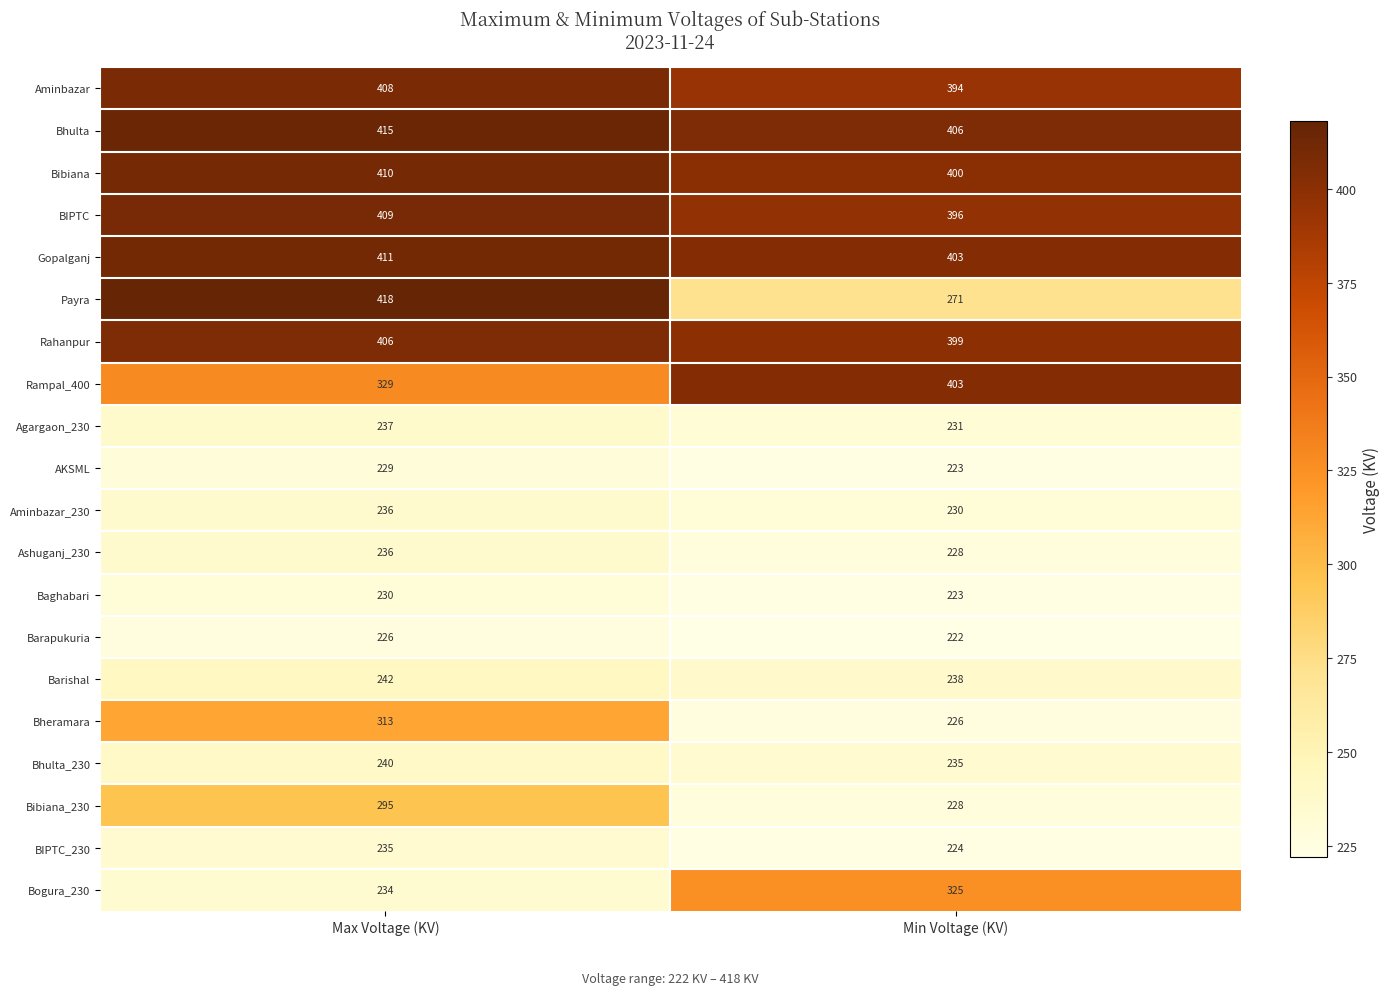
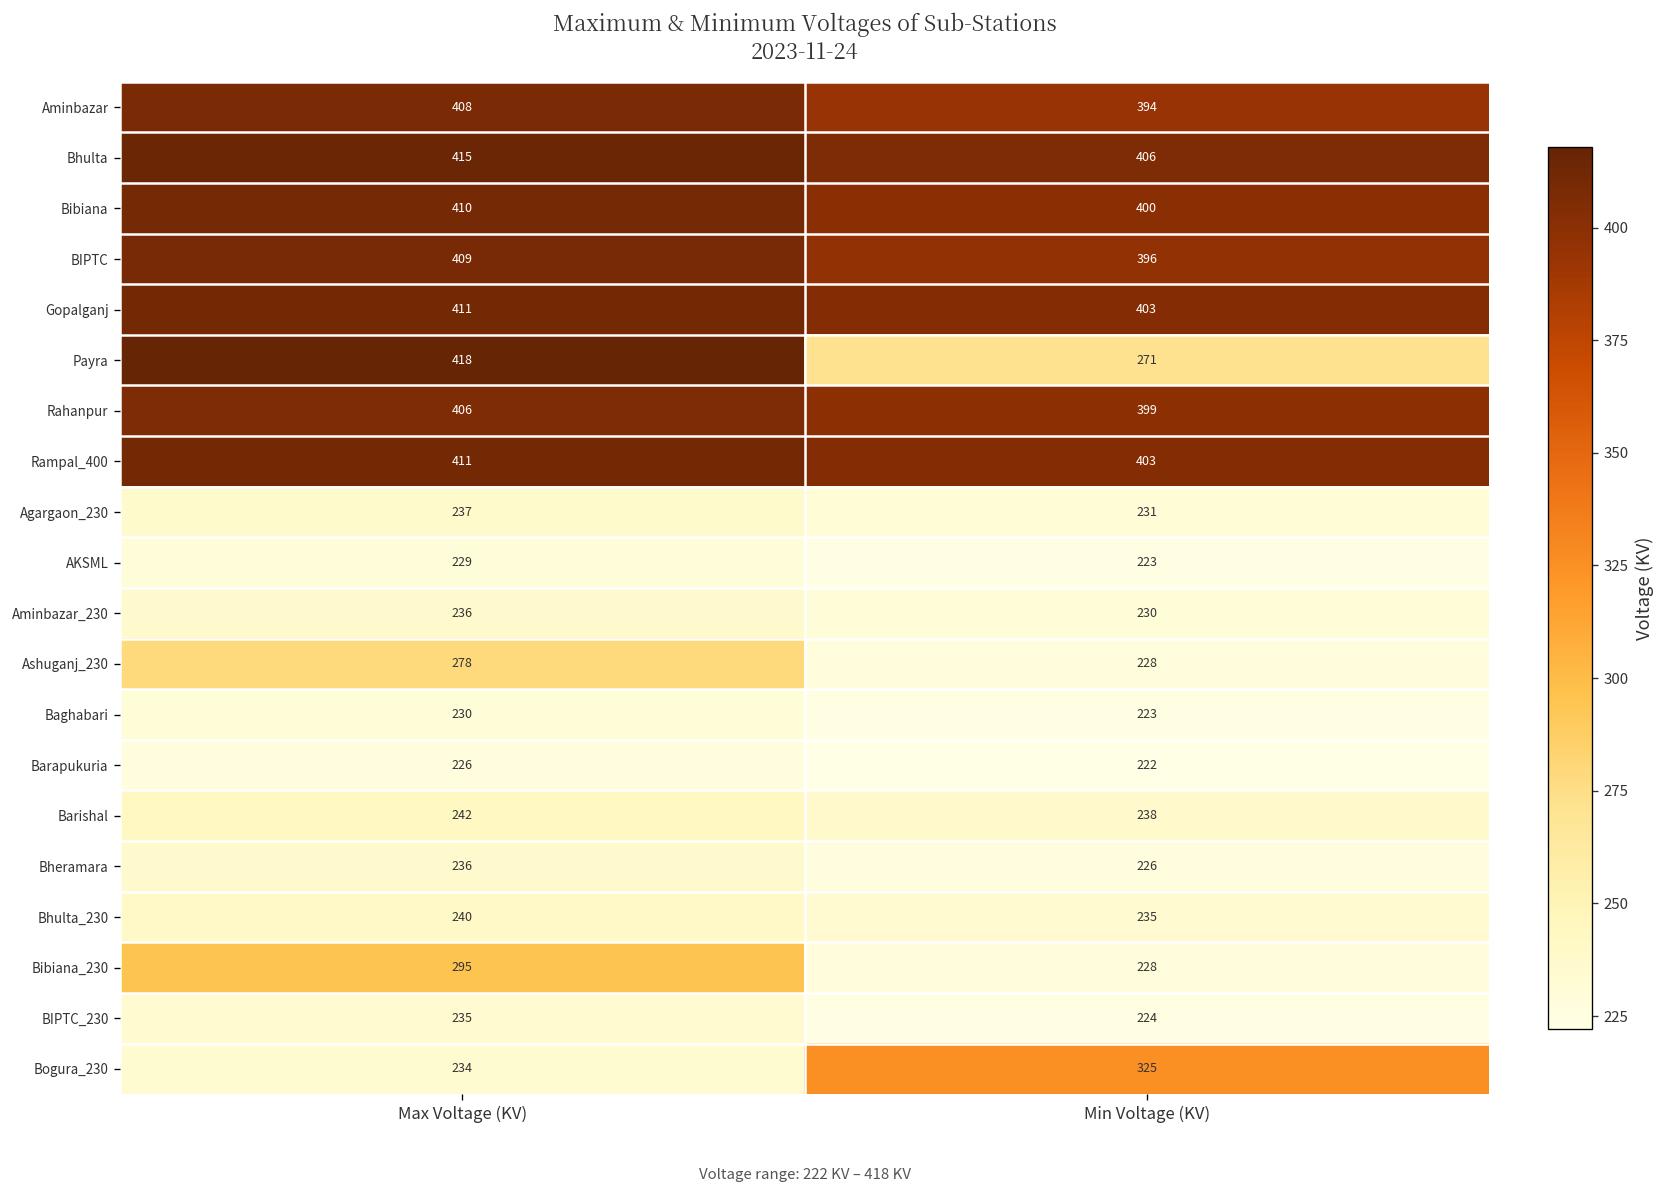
  {
    "Aminbazar": {
      "Max Voltage (KV)": 408,
      "Min Voltage (KV)": 394
    },
    "Bhulta": {
      "Max Voltage (KV)": 415,
      "Min Voltage (KV)": 406
    },
    "Bibiana": {
      "Max Voltage (KV)": 410,
      "Min Voltage (KV)": 400
    },
    "BIPTC": {
      "Max Voltage (KV)": 409,
      "Min Voltage (KV)": 396
    },
    "Gopalganj": {
      "Max Voltage (KV)": 411,
      "Min Voltage (KV)": 403
    },
    "Payra": {
      "Max Voltage (KV)": 418,
      "Min Voltage (KV)": 271
    },
    "Rahanpur": {
      "Max Voltage (KV)": 406,
      "Min Voltage (KV)": 399
    },
    "Rampal_400": {
-     "Max Voltage (KV)": 329,
+     "Max Voltage (KV)": 411,
      "Min Voltage (KV)": 403
    },
    "Agargaon_230": {
      "Max Voltage (KV)": 237,
      "Min Voltage (KV)": 231
    },
    "AKSML": {
      "Max Voltage (KV)": 229,
      "Min Voltage (KV)": 223
    },
    "Aminbazar_230": {
      "Max Voltage (KV)": 236,
      "Min Voltage (KV)": 230
    },
    "Ashuganj_230": {
-     "Max Voltage (KV)": 236,
+     "Max Voltage (KV)": 278,
      "Min Voltage (KV)": 228
    },
    "Baghabari": {
      "Max Voltage (KV)": 230,
      "Min Voltage (KV)": 223
    },
    "Barapukuria": {
      "Max Voltage (KV)": 226,
      "Min Voltage (KV)": 222
    },
    "Barishal": {
      "Max Voltage (KV)": 242,
      "Min Voltage (KV)": 238
    },
    "Bheramara": {
-     "Max Voltage (KV)": 313,
+     "Max Voltage (KV)": 236,
      "Min Voltage (KV)": 226
    },
    "Bhulta_230": {
      "Max Voltage (KV)": 240,
      "Min Voltage (KV)": 235
    },
    "Bibiana_230": {
      "Max Voltage (KV)": 295,
      "Min Voltage (KV)": 228
    },
    "BIPTC_230": {
      "Max Voltage (KV)": 235,
      "Min Voltage (KV)": 224
    },
    "Bogura_230": {
      "Max Voltage (KV)": 234,
      "Min Voltage (KV)": 325
    }
  }
